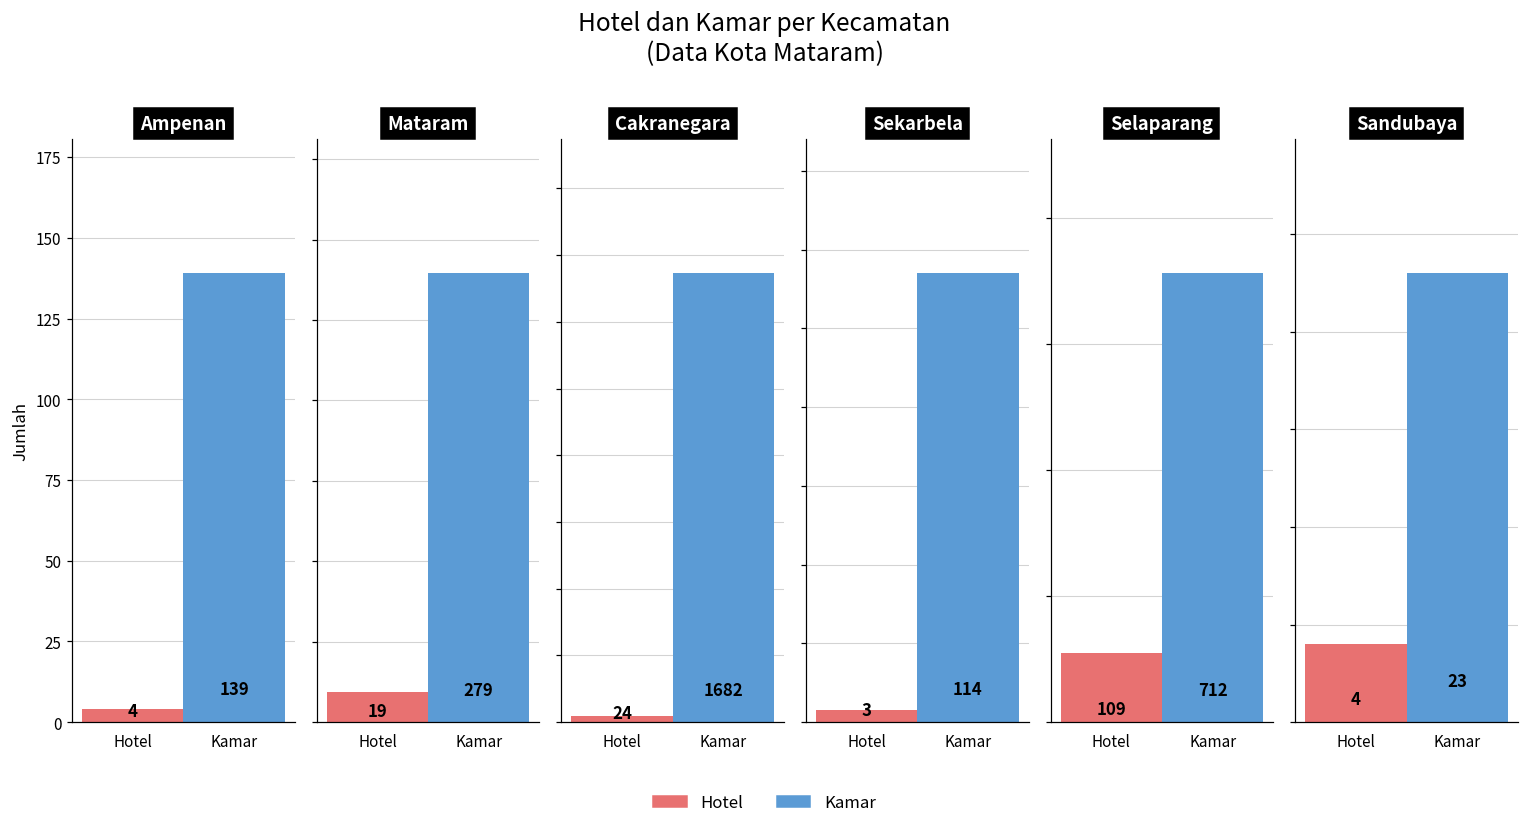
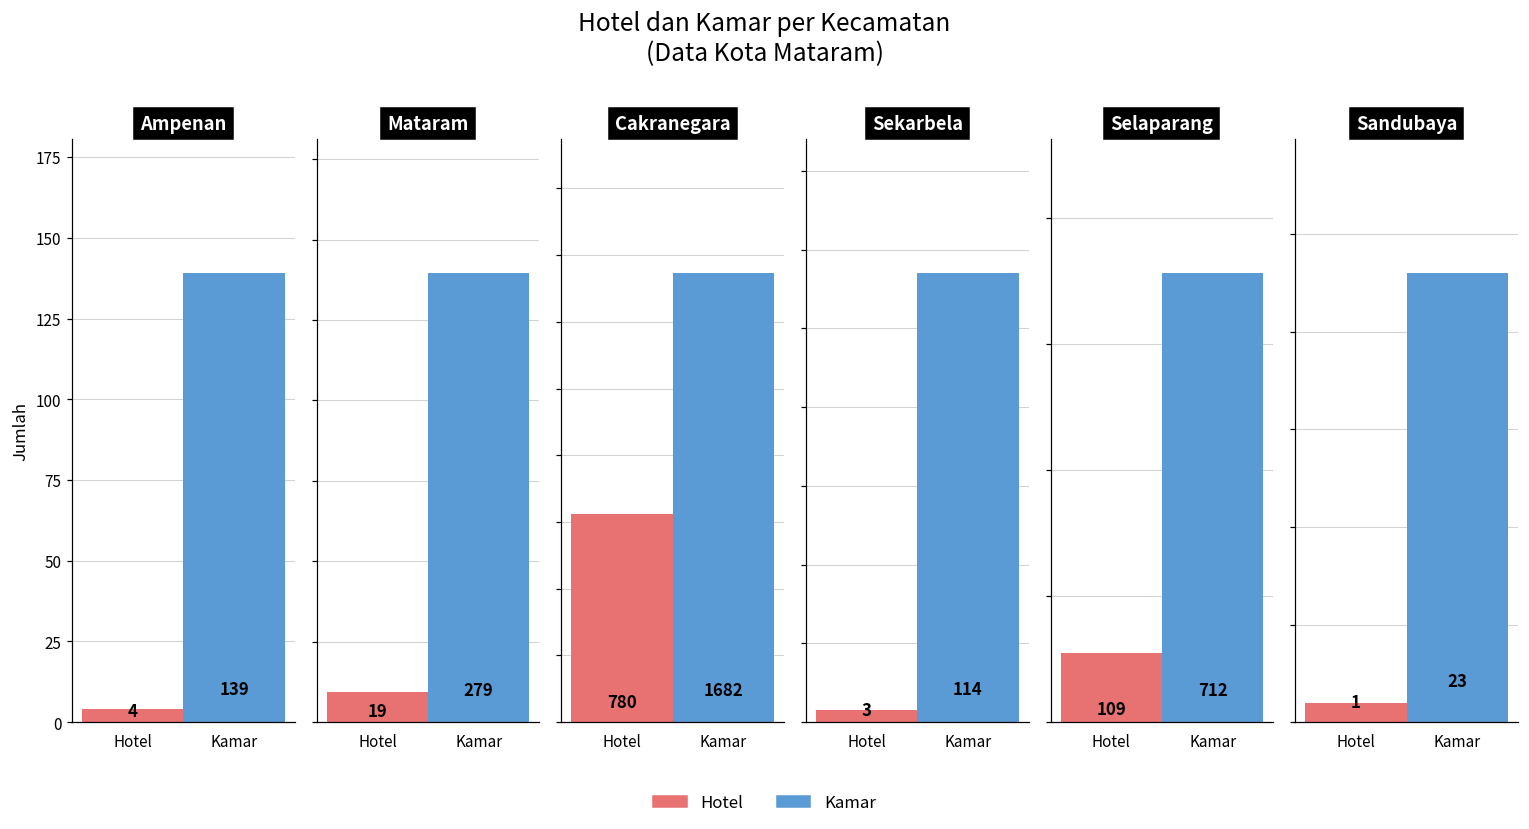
  {
    "Ampenan": {
      "Hotel": 4,
      "Kamar": 139
    },
    "Mataram": {
      "Hotel": 19,
      "Kamar": 279
    },
    "Cakranegara": {
-     "Hotel": 24,
+     "Hotel": 780,
      "Kamar": 1682
    },
    "Sekarbela": {
      "Hotel": 3,
      "Kamar": 114
    },
    "Selaparang": {
      "Hotel": 109,
      "Kamar": 712
    },
    "Sandubaya": {
-     "Hotel": 4,
+     "Hotel": 1,
      "Kamar": 23
    }
  }
